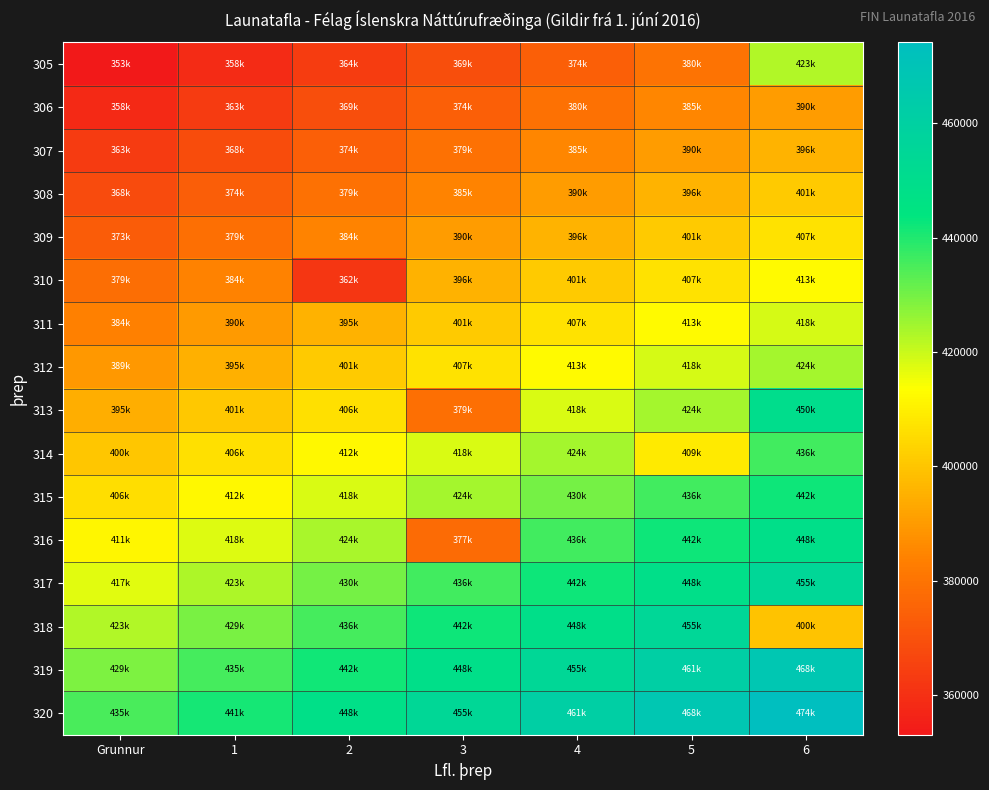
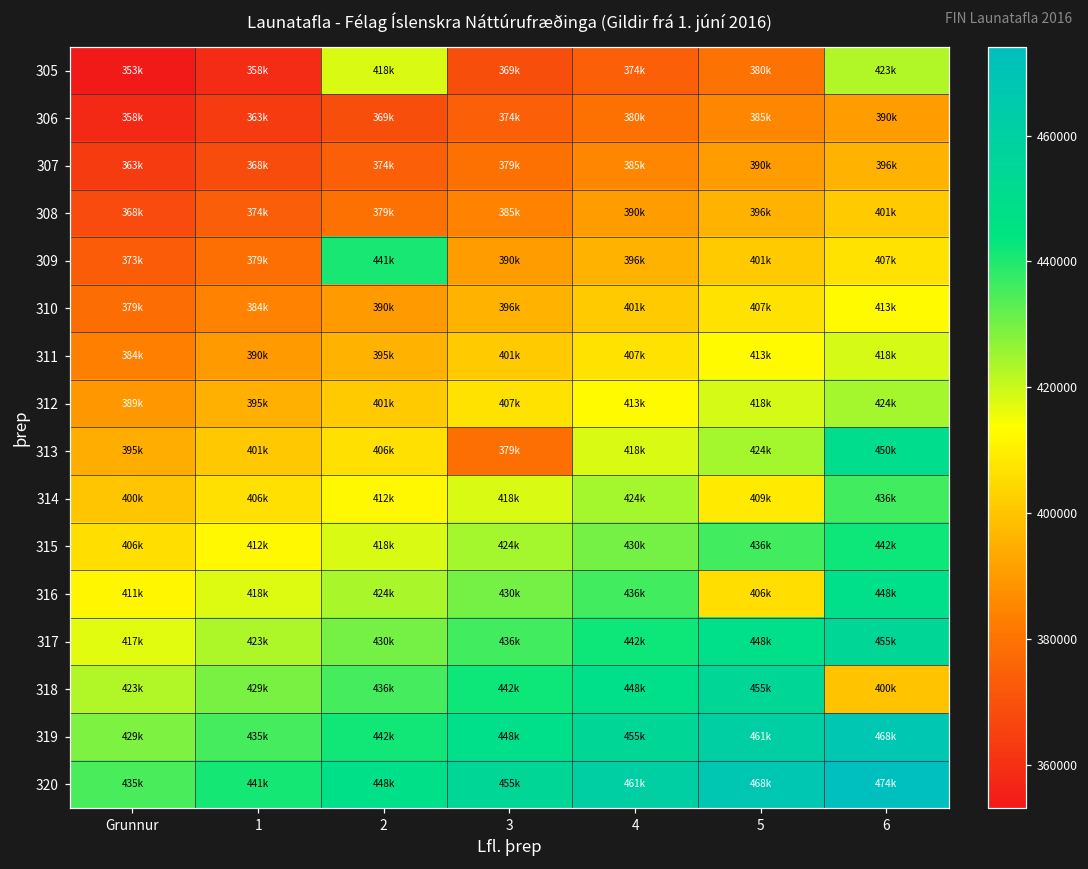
  {
    "305": {
      "Grunnur": "353k",
      "1": "358k",
-     "2": "364k",
+     "2": "418k",
      "3": "369k",
      "4": "374k",
      "5": "380k",
      "6": "423k"
    },
    "306": {
      "Grunnur": "358k",
      "1": "363k",
      "2": "369k",
      "3": "374k",
      "4": "380k",
      "5": "385k",
      "6": "390k"
    },
    "307": {
      "Grunnur": "363k",
      "1": "368k",
      "2": "374k",
      "3": "379k",
      "4": "385k",
      "5": "390k",
      "6": "396k"
    },
    "308": {
      "Grunnur": "368k",
      "1": "374k",
      "2": "379k",
      "3": "385k",
      "4": "390k",
      "5": "396k",
      "6": "401k"
    },
    "309": {
      "Grunnur": "373k",
      "1": "379k",
-     "2": "384k",
+     "2": "441k",
      "3": "390k",
      "4": "396k",
      "5": "401k",
      "6": "407k"
    },
    "310": {
      "Grunnur": "379k",
      "1": "384k",
-     "2": "362k",
+     "2": "390k",
      "3": "396k",
      "4": "401k",
      "5": "407k",
      "6": "413k"
    },
    "311": {
      "Grunnur": "384k",
      "1": "390k",
      "2": "395k",
      "3": "401k",
      "4": "407k",
      "5": "413k",
      "6": "418k"
    },
    "312": {
      "Grunnur": "389k",
      "1": "395k",
      "2": "401k",
      "3": "407k",
      "4": "413k",
      "5": "418k",
      "6": "424k"
    },
    "313": {
      "Grunnur": "395k",
      "1": "401k",
      "2": "406k",
      "3": "379k",
      "4": "418k",
      "5": "424k",
      "6": "450k"
    },
    "314": {
      "Grunnur": "400k",
      "1": "406k",
      "2": "412k",
      "3": "418k",
      "4": "424k",
      "5": "409k",
      "6": "436k"
    },
    "315": {
      "Grunnur": "406k",
      "1": "412k",
      "2": "418k",
      "3": "424k",
      "4": "430k",
      "5": "436k",
      "6": "442k"
    },
    "316": {
      "Grunnur": "411k",
      "1": "418k",
      "2": "424k",
-     "3": "377k",
+     "3": "430k",
      "4": "436k",
-     "5": "442k",
+     "5": "406k",
      "6": "448k"
    },
    "317": {
      "Grunnur": "417k",
      "1": "423k",
      "2": "430k",
      "3": "436k",
      "4": "442k",
      "5": "448k",
      "6": "455k"
    },
    "318": {
      "Grunnur": "423k",
      "1": "429k",
      "2": "436k",
      "3": "442k",
      "4": "448k",
      "5": "455k",
      "6": "400k"
    },
    "319": {
      "Grunnur": "429k",
      "1": "435k",
      "2": "442k",
      "3": "448k",
      "4": "455k",
      "5": "461k",
      "6": "468k"
    },
    "320": {
      "Grunnur": "435k",
      "1": "441k",
      "2": "448k",
      "3": "455k",
      "4": "461k",
      "5": "468k",
      "6": "474k"
    }
  }
